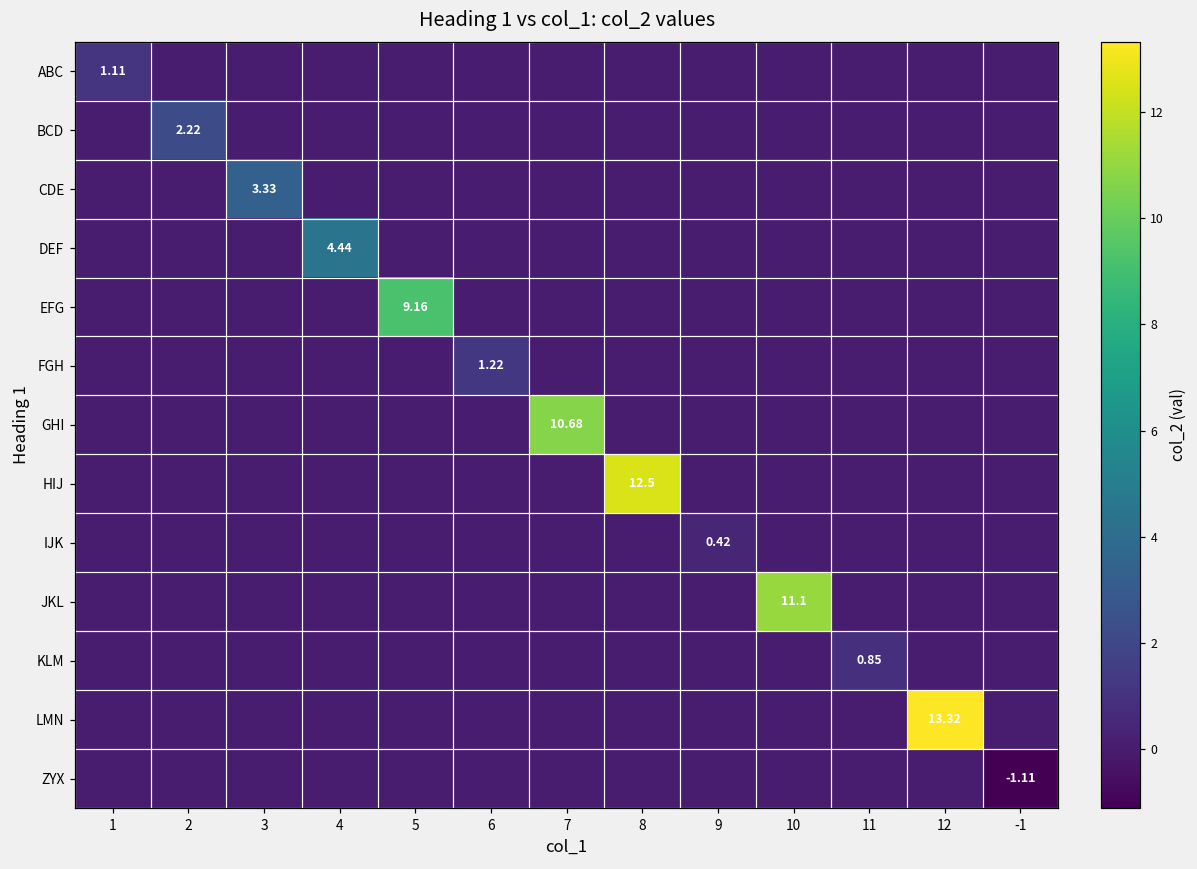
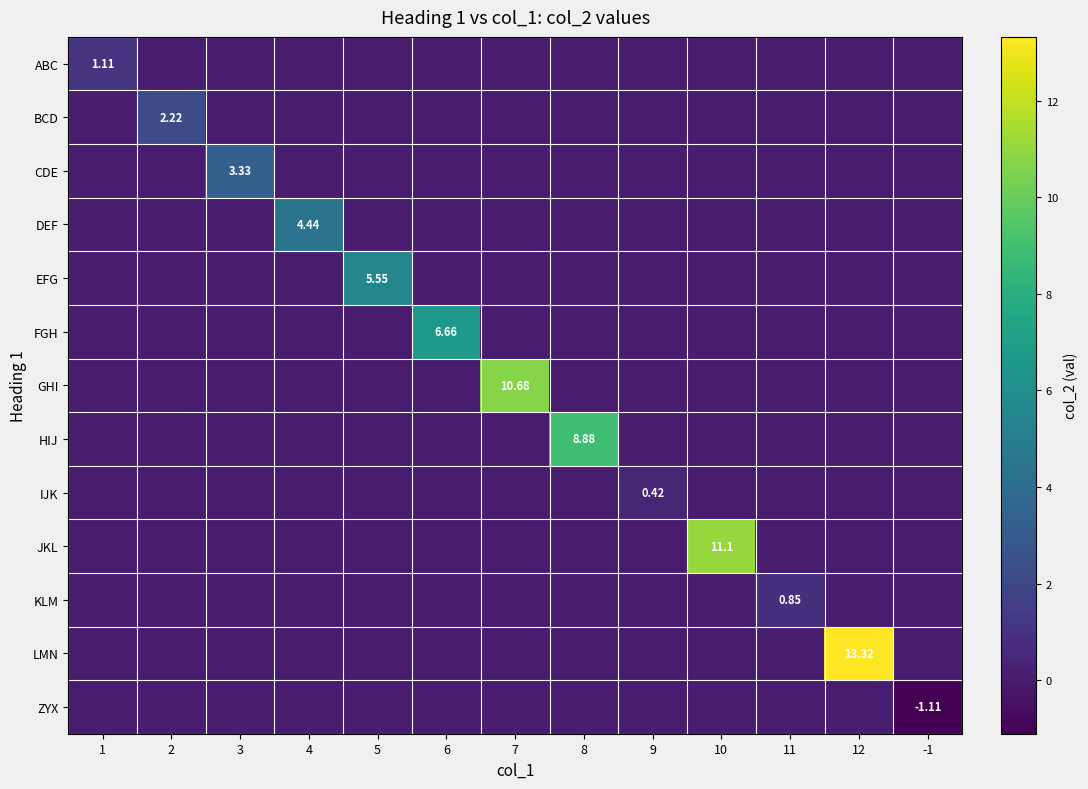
  {
    "ABC": {
      "1": 1.11
    },
    "BCD": {
      "2": 2.22
    },
    "CDE": {
      "3": 3.33
    },
    "DEF": {
      "4": 4.44
    },
    "EFG": {
-     "5": 9.16
+     "5": 5.55
    },
    "FGH": {
-     "6": 1.22
+     "6": 6.66
    },
    "GHI": {
      "7": 10.68
    },
    "HIJ": {
-     "8": 12.5
+     "8": 8.88
    },
    "IJK": {
      "9": 0.42
    },
    "JKL": {
      "10": 11.1
    },
    "KLM": {
      "11": 0.85
    },
    "LMN": {
      "12": 13.32
    },
    "ZYX": {
      "-1": -1.11
    }
  }
